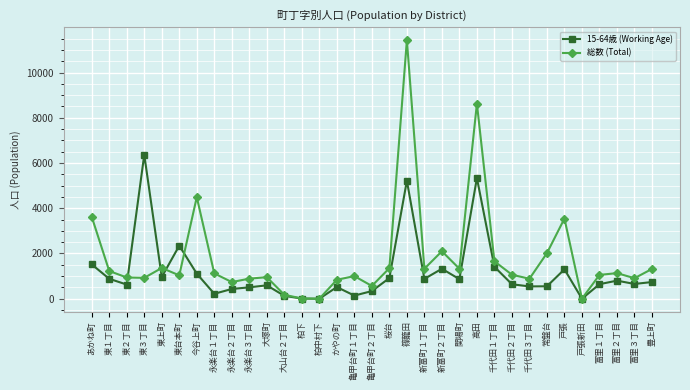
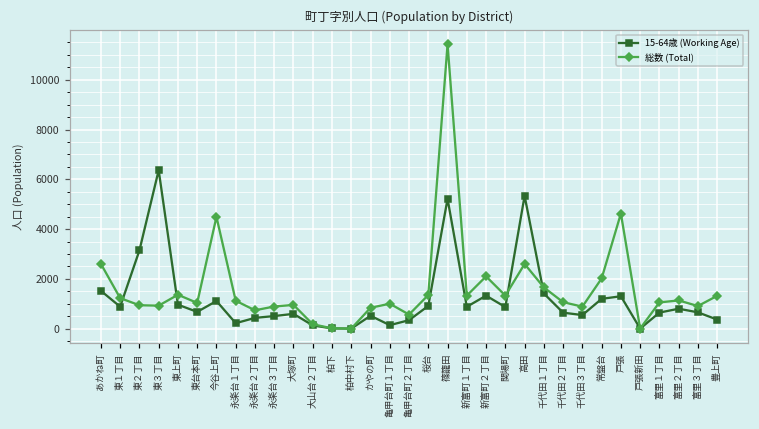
  {
    "15-64歳 (Working Age)": {
      "あかね町": 1500,
      "東１丁目": 900,
-     "東２丁目": 600,
+     "東２丁目": 3100,
      "東３丁目": 6400,
      "東上町": 1000,
-     "東台本町": 2300,
+     "東台本町": 700,
      "今谷上町": 1100,
      "永楽台１丁目": 200,
      "永楽台２丁目": 400,
      "永楽台３丁目": 500,
      "大塚町": 600,
      "かやの町": 500,
      "亀甲台町１丁目": 100,
      "亀甲台町２丁目": 300,
      "桜台": 900,
      "篠籠田": 5200,
      "新富町１丁目": 900,
      "新富町２丁目": 1300,
      "関場町": 900,
      "高田": 5300,
      "千代田１丁目": 1400,
      "千代田２丁目": 600,
      "千代田３丁目": 500,
-     "常盤台": 600,
+     "常盤台": 1200,
      "戸張": 1300,
      "富里１丁目": 600,
      "富里２丁目": 800,
      "富里３丁目": 700,
-     "豊上町": 700
+     "豊上町": 400
    },
    "総数 (Total)": {
-     "あかね町": 3600,
+     "あかね町": 2600,
      "東１丁目": 1200,
      "東２丁目": 900,
      "東３丁目": 900,
      "東上町": 1400,
      "東台本町": 1000,
      "今谷上町": 4500,
      "永楽台１丁目": 1100,
      "永楽台２丁目": 700,
      "永楽台３丁目": 900,
      "大塚町": 1000,
      "かやの町": 800,
      "亀甲台町１丁目": 1000,
      "亀甲台町２丁目": 600,
      "桜台": 1400,
      "篠籠田": 11400,
      "新富町１丁目": 1300,
      "新富町２丁目": 2100,
      "関場町": 1300,
-     "高田": 8600,
+     "高田": 2600,
      "千代田１丁目": 1700,
      "千代田２丁目": 1100,
      "千代田３丁目": 900,
      "常盤台": 2000,
-     "戸張": 3500,
+     "戸張": 4600,
      "富里１丁目": 1100,
      "富里２丁目": 1100,
      "富里３丁目": 900,
      "豊上町": 1300
    }
  }
